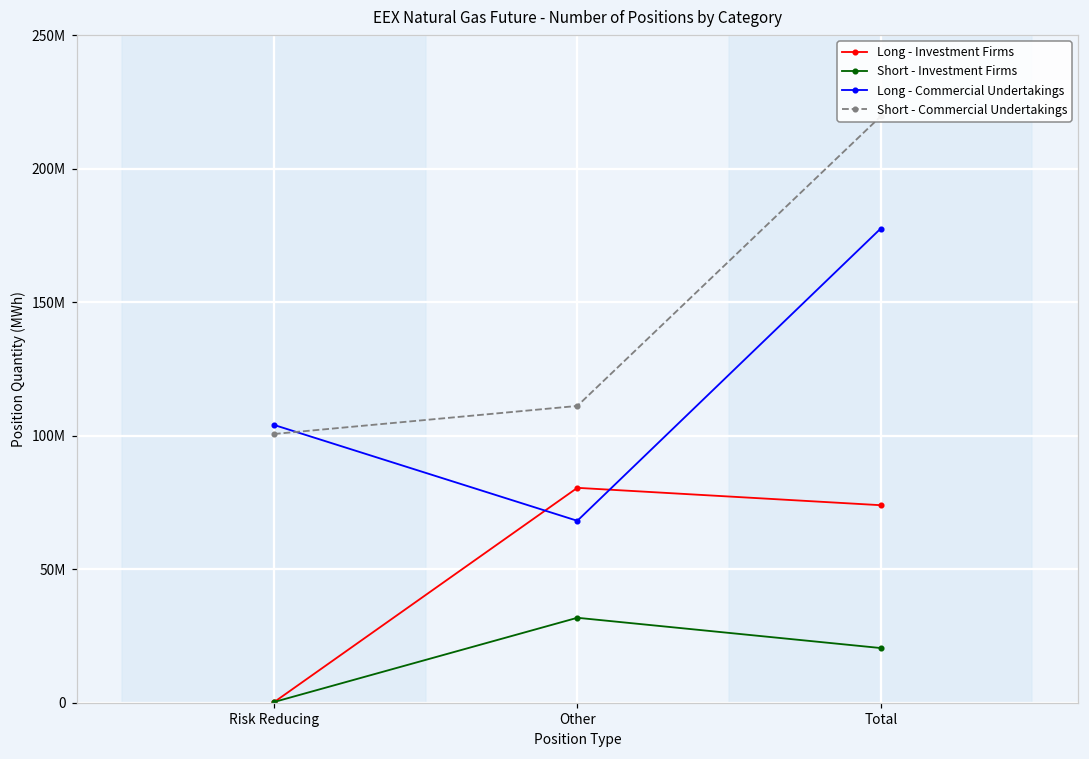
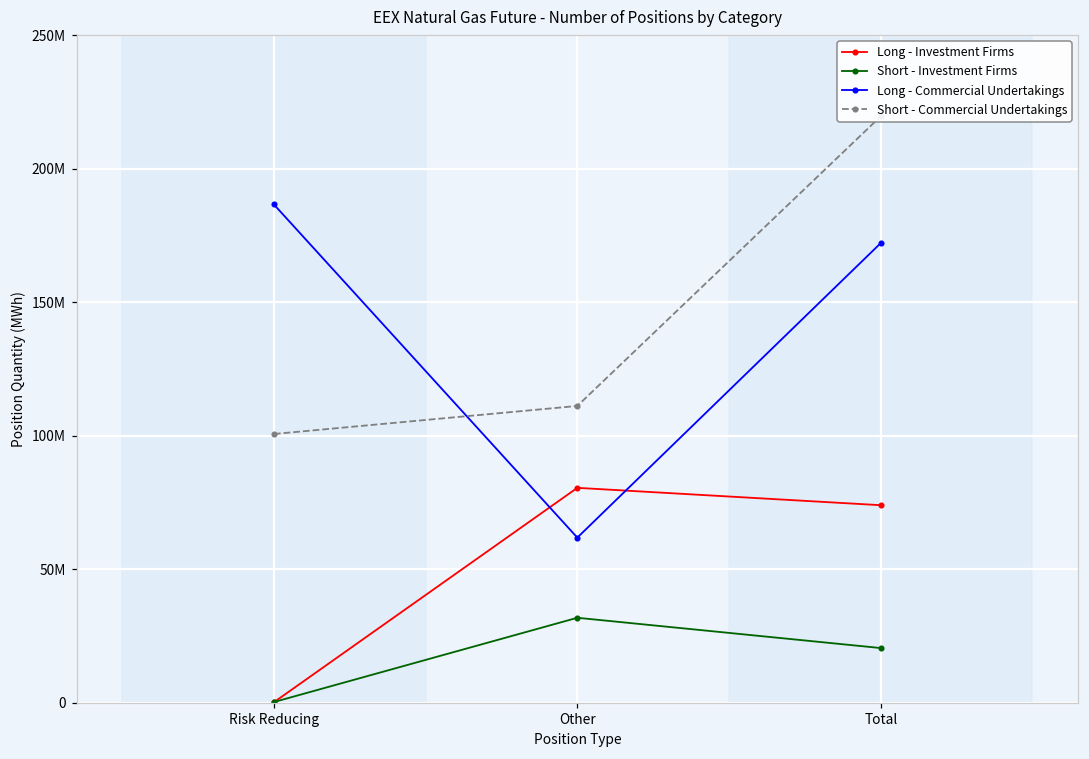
  {
    "Long - Investment Firms": {
      "Other": 80000000,
      "Total": 74000000
    },
    "Short - Investment Firms": {
      "Other": 32000000,
      "Total": 20000000
    },
    "Long - Commercial Undertakings": {
-     "Risk Reducing": 104000000,
-     "Other": 68000000,
-     "Total": 178000000
+     "Risk Reducing": 187000000,
+     "Other": 62000000,
+     "Total": 172000000
    },
    "Short - Commercial Undertakings": {
      "Risk Reducing": 101000000,
      "Other": 111000000,
      "Total": 220000000
    }
  }
